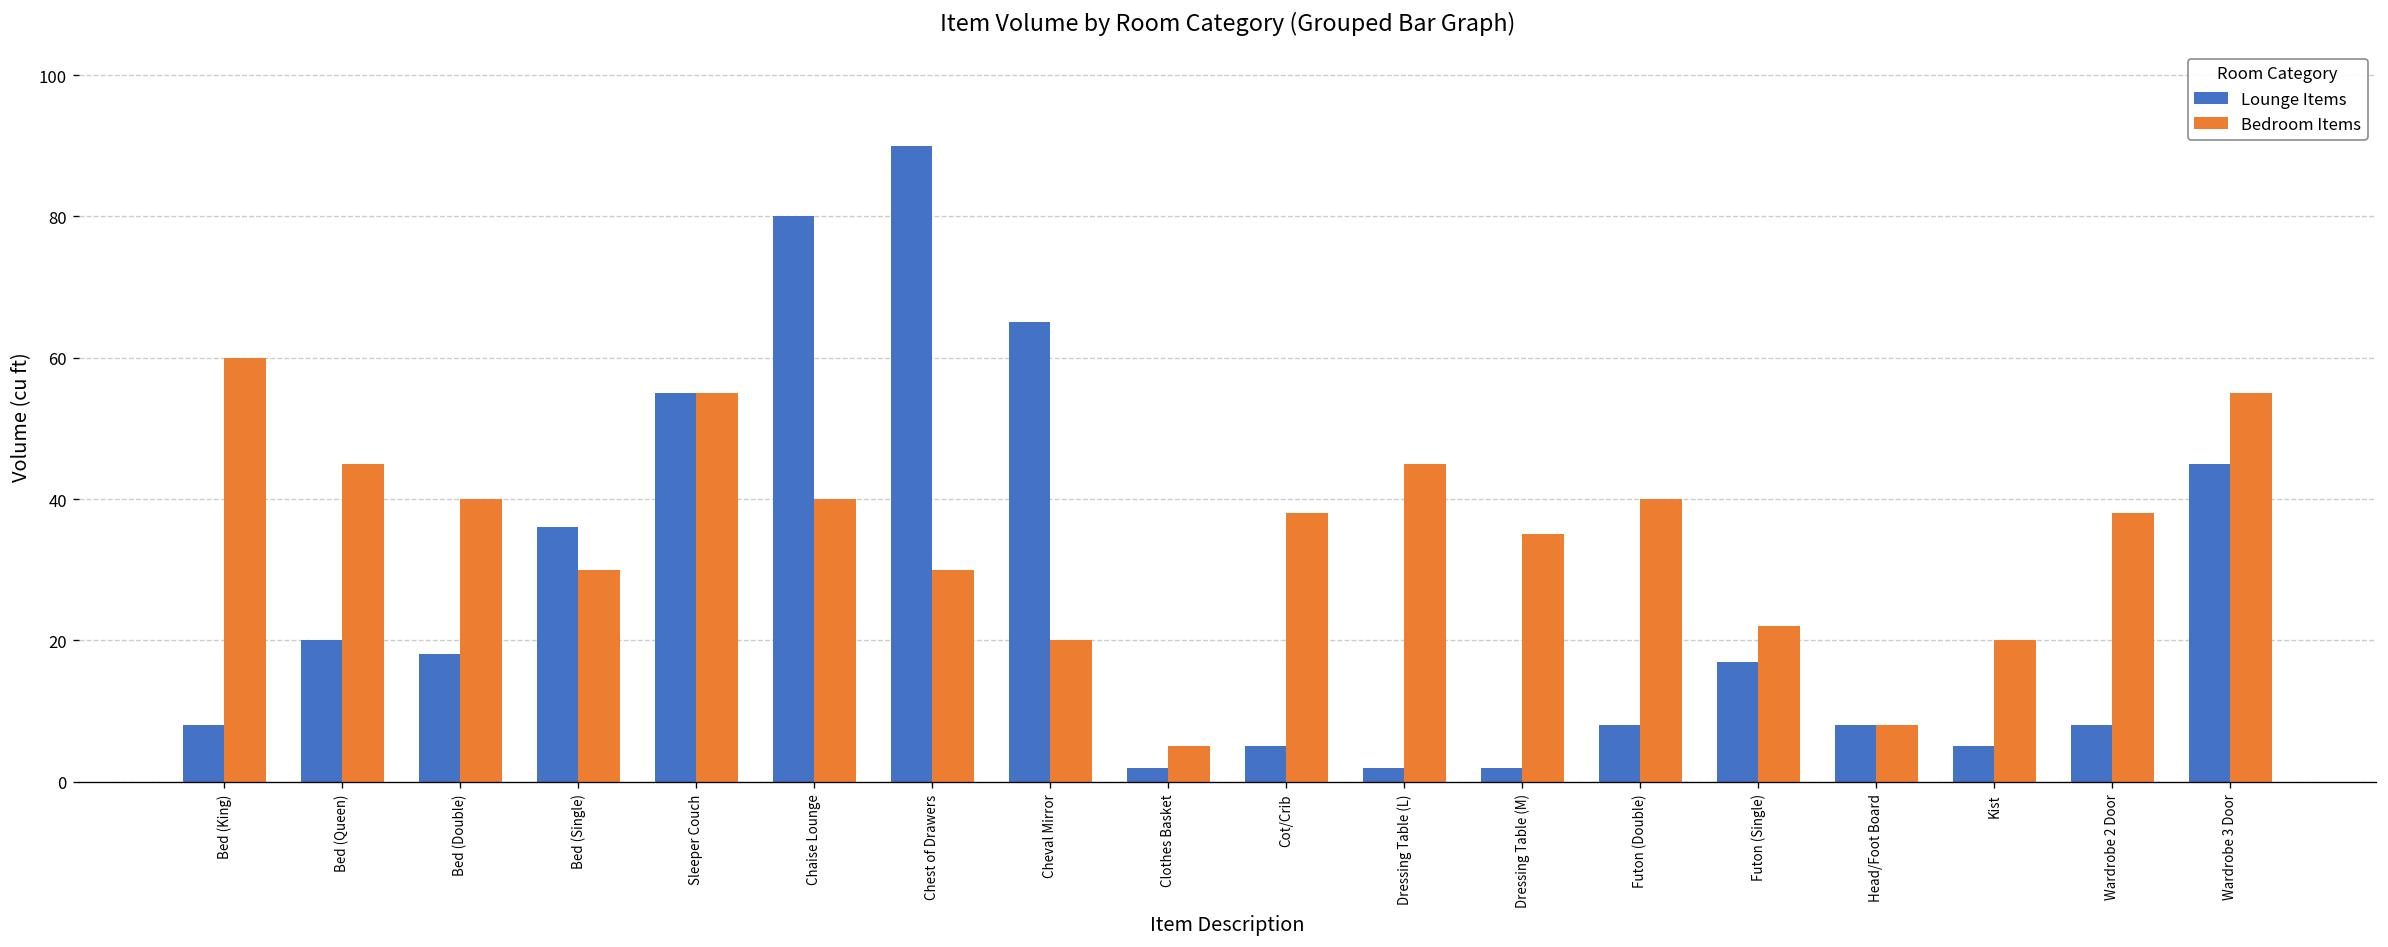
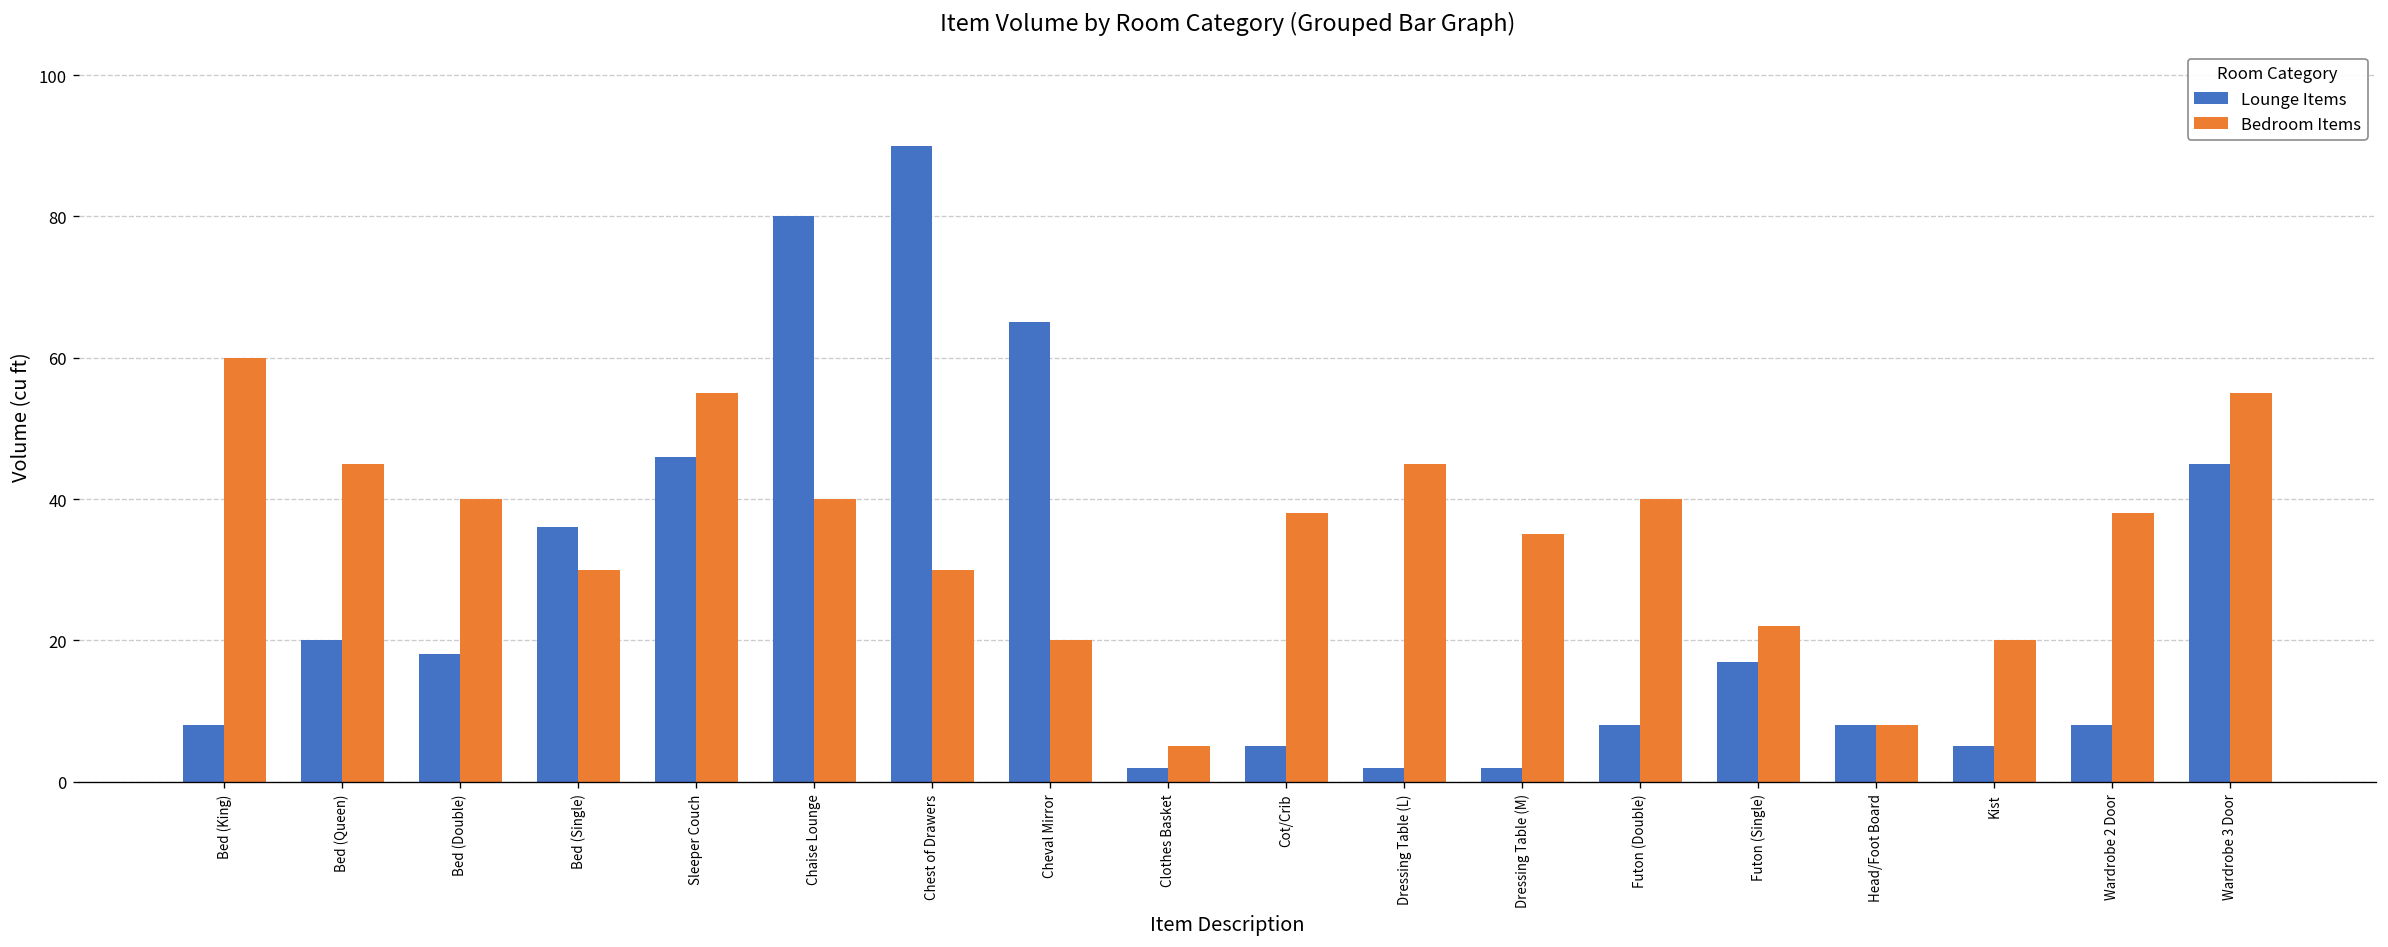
  {
    "Lounge Items": {
      "Bed (King)": 8,
      "Bed (Queen)": 20,
      "Bed (Double)": 18,
      "Bed (Single)": 36,
-     "Sleeper Couch": 55,
+     "Sleeper Couch": 46,
      "Chaise Lounge": 80,
      "Chest of Drawers": 90,
      "Cheval Mirror": 65,
      "Clothes Basket": 2,
      "Cot/Crib": 5,
      "Dressing Table (L)": 2,
      "Dressing Table (M)": 2,
      "Futon (Double)": 8,
      "Futon (Single)": 17,
      "Head/Foot Board": 8,
      "Kist": 5,
      "Wardrobe 2 Door": 8,
      "Wardrobe 3 Door": 45
    },
    "Bedroom Items": {
      "Bed (King)": 60,
      "Bed (Queen)": 45,
      "Bed (Double)": 40,
      "Bed (Single)": 30,
      "Sleeper Couch": 55,
      "Chaise Lounge": 40,
      "Chest of Drawers": 30,
      "Cheval Mirror": 20,
      "Clothes Basket": 5,
      "Cot/Crib": 38,
      "Dressing Table (L)": 45,
      "Dressing Table (M)": 35,
      "Futon (Double)": 40,
      "Futon (Single)": 22,
      "Head/Foot Board": 8,
      "Kist": 20,
      "Wardrobe 2 Door": 38,
      "Wardrobe 3 Door": 55
    }
  }
